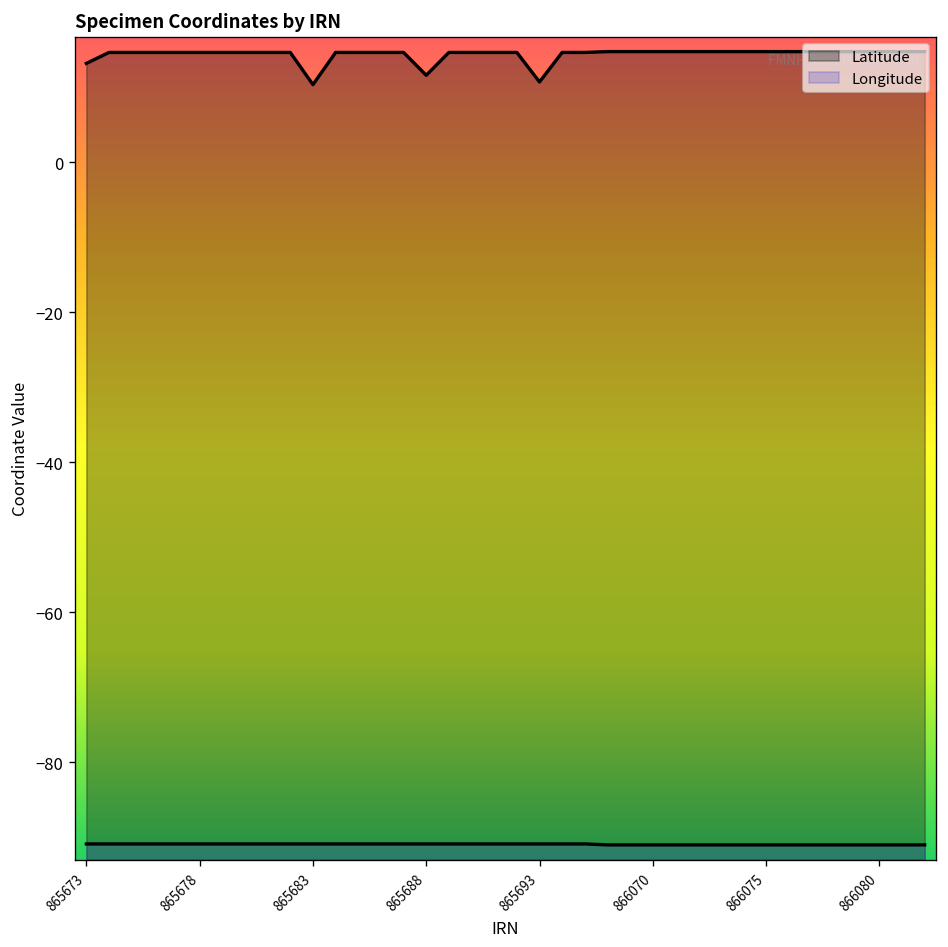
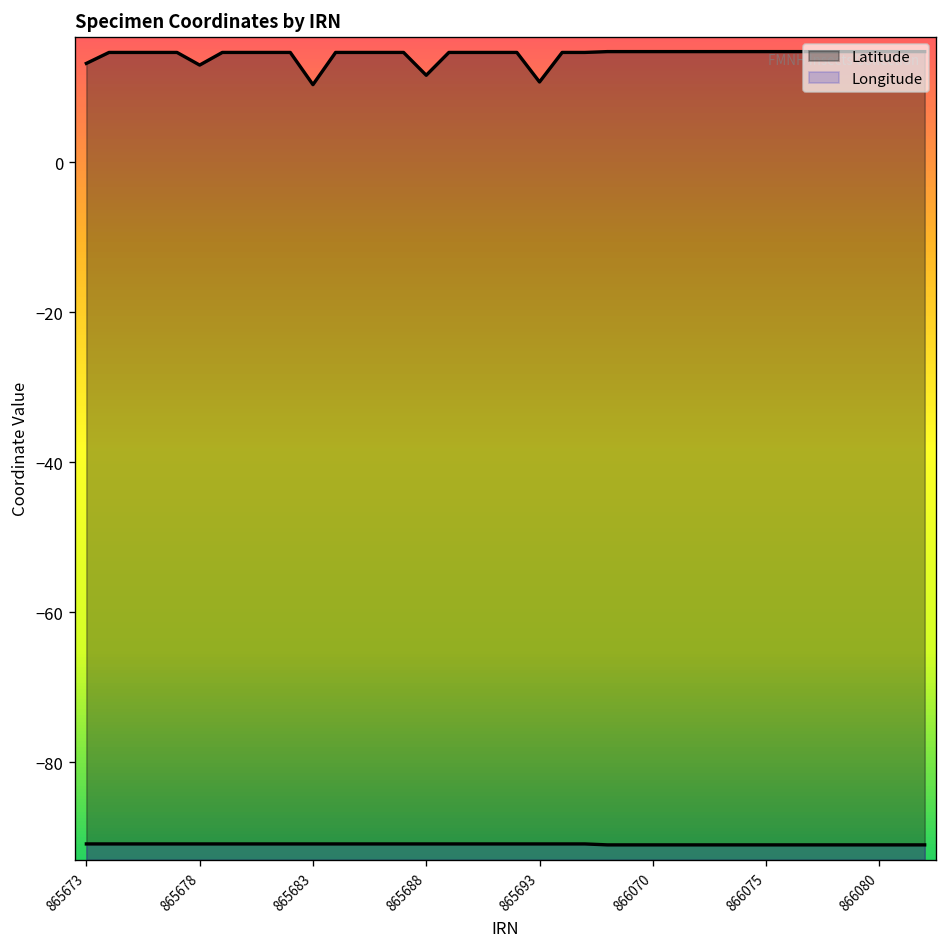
  {
    "Latitude": {
      "865673": 13,
-     "865678": 15,
+     "865678": 13,
      "865683": 10,
      "865688": 12,
      "865693": 11,
      "866070": 15,
      "866075": 15
    },
    "Longitude": {
      "865673": -91,
      "865678": -91,
      "865683": -91,
      "865688": -91,
      "865693": -91,
      "866070": -91,
      "866075": -91,
      "866080": -91
    }
  }
